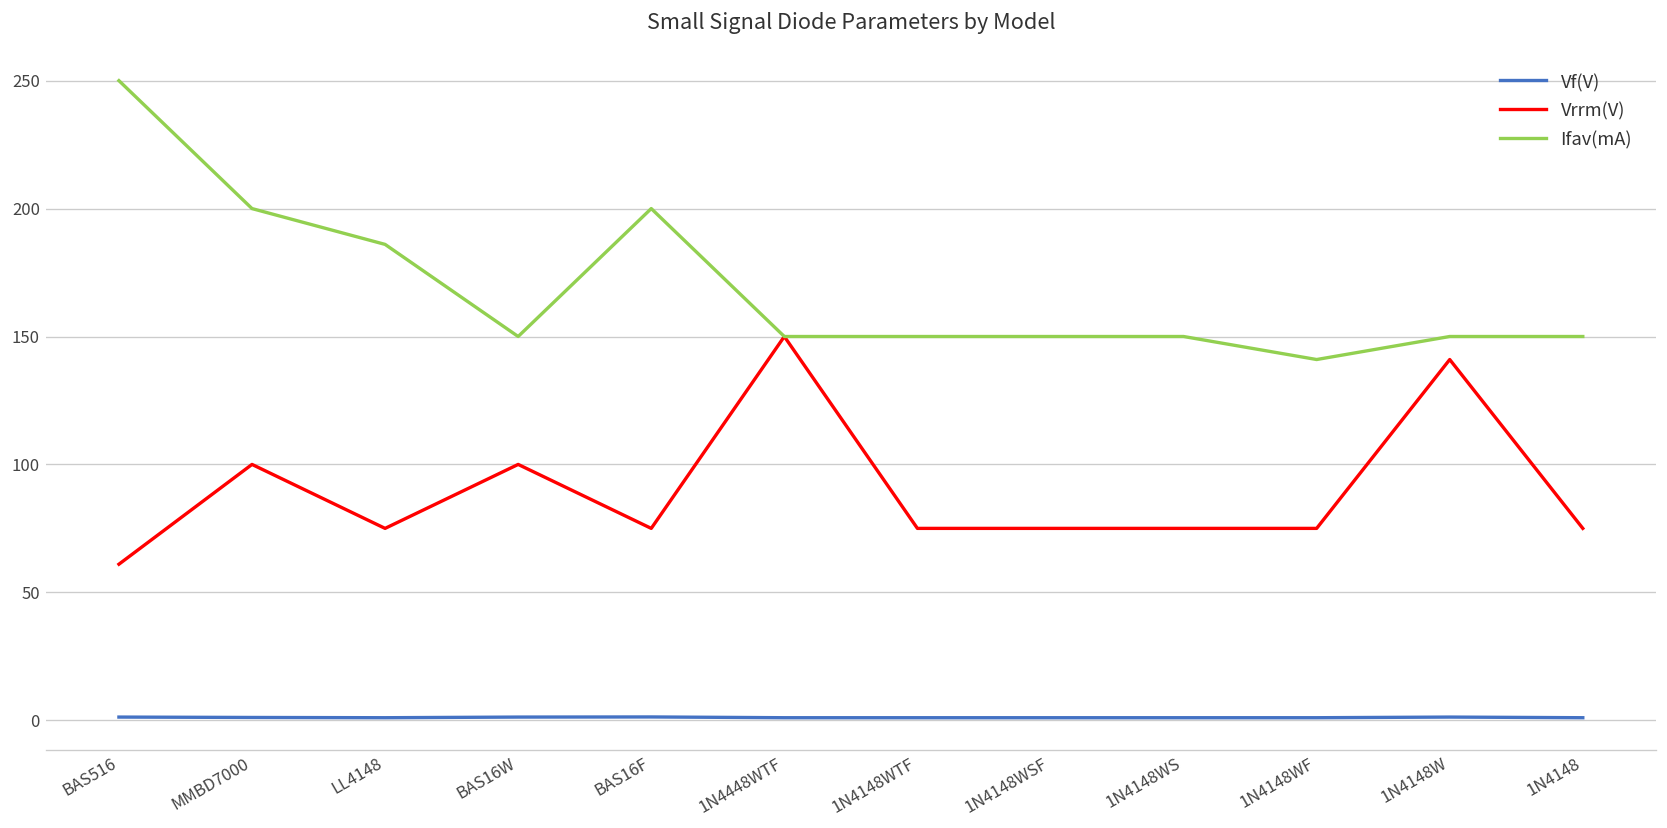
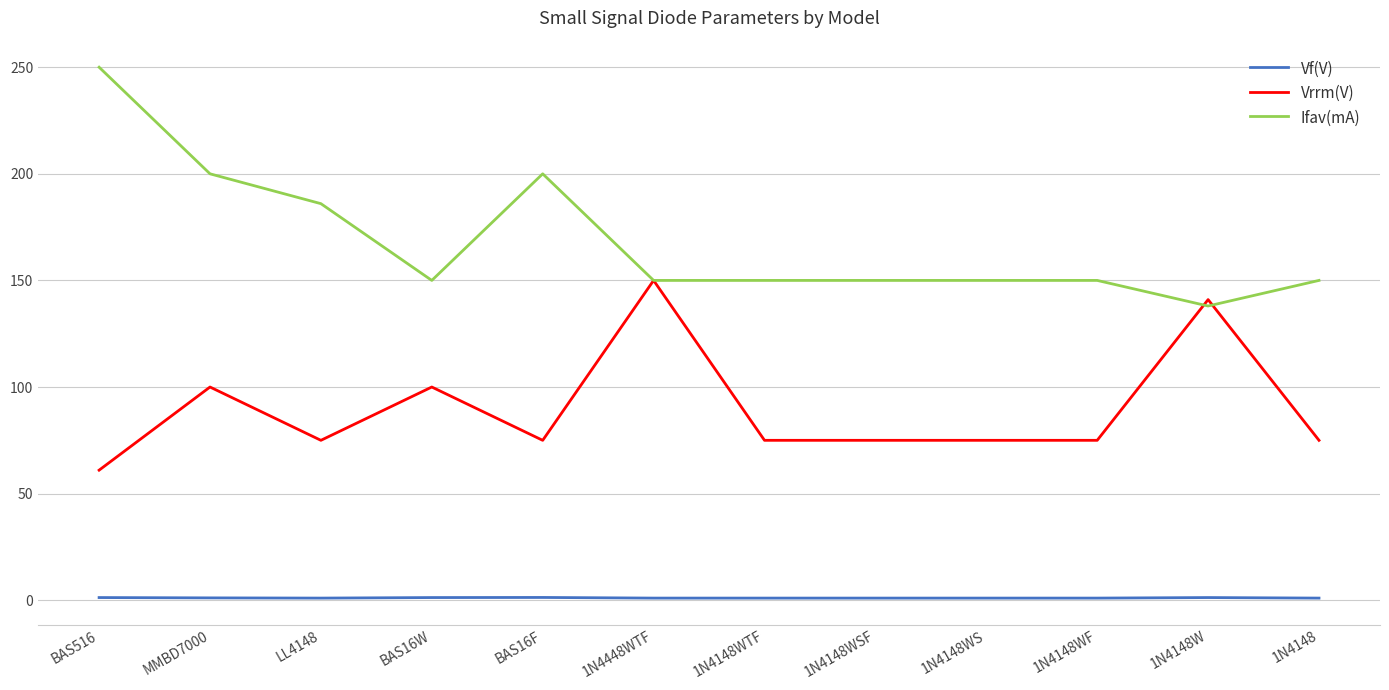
  {
    "Vf(V)": {
      "BAS516": 1,
      "MMBD7000": 1,
      "LL4148": 1,
      "BAS16W": 1,
      "BAS16F": 1,
      "1N4448WTF": 1,
      "1N4148WTF": 1,
      "1N4148WSF": 1,
      "1N4148WS": 1,
      "1N4148WF": 1,
      "1N4148W": 1,
      "1N4148": 1
    },
    "Vrrm(V)": {
      "BAS516": 61,
      "MMBD7000": 100,
      "LL4148": 75,
      "BAS16W": 100,
      "BAS16F": 75,
      "1N4148WTF": 75,
      "1N4148WSF": 75,
      "1N4148WS": 75,
      "1N4148WF": 75,
      "1N4148W": 141,
      "1N4148": 75
    },
    "Ifav(mA)": {
      "BAS516": 250,
      "MMBD7000": 200,
      "LL4148": 186,
      "BAS16W": 150,
      "BAS16F": 200,
      "1N4148WTF": 150,
      "1N4148WSF": 150,
      "1N4148WS": 150,
-     "1N4148WF": 141,
-     "1N4148W": 150,
+     "1N4148WF": 150,
+     "1N4148W": 138,
      "1N4148": 150
    }
  }
